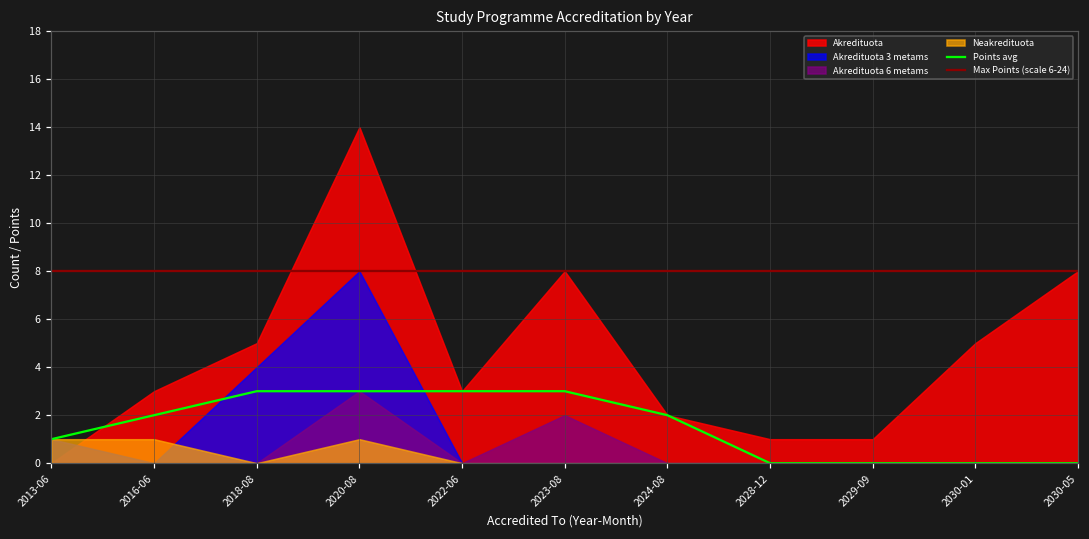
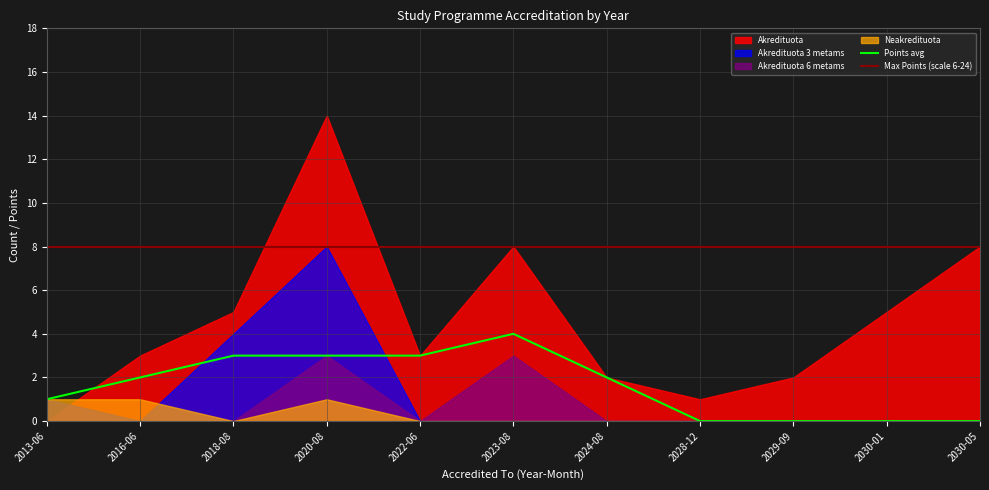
  {
    "Points avg": {
      "2016-06": 2,
      "2018-08": 3,
-     "2023-08": 3
+     "2023-08": 4
    },
    "Akredituota": {
      "2016-06": 3,
      "2018-08": 5,
      "2020-08": 14,
      "2023-08": 8,
      "2028-12": 1,
-     "2029-09": 1,
+     "2029-09": 2,
      "2030-01": 5,
      "2030-05": 8
    },
    "Akredituota 3 metams": {
      "2018-08": 4,
      "2020-08": 8
    },
    "Akredituota 6 metams": {
-     "2023-08": 2
+     "2023-08": 3
    },
    "Neakredituota": {
      "2016-06": 1,
      "2020-08": 1
    }
  }
